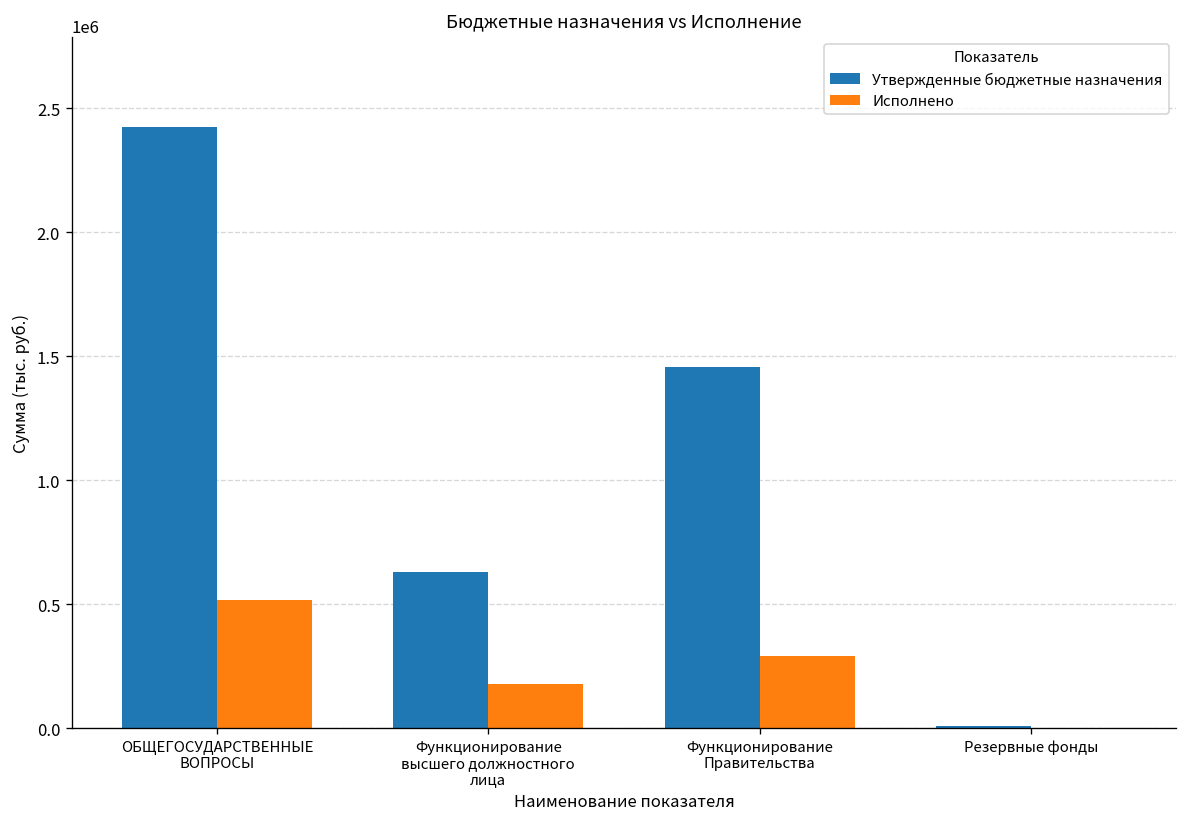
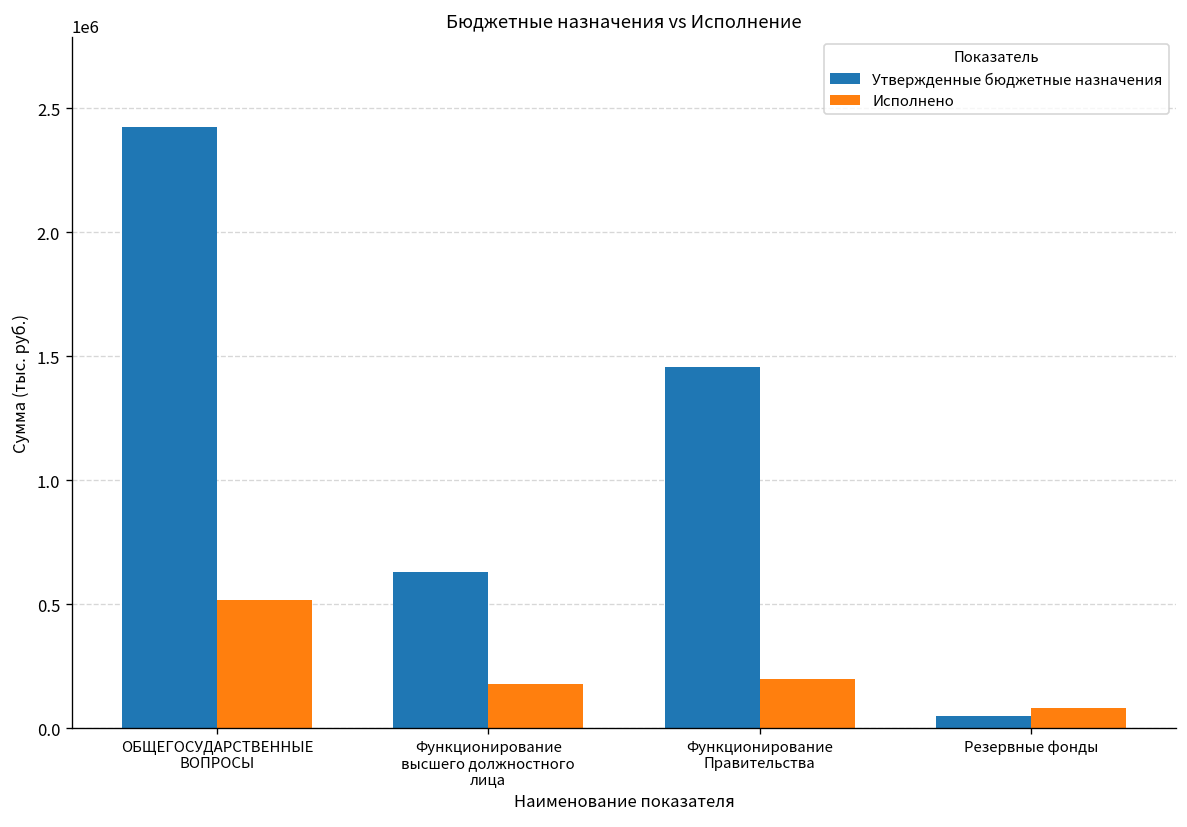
  {
    "Утвержденные бюджетные назначения": {
      "ОБЩЕГОСУДАРСТВЕННЫЕ ВОПРОСЫ": 2430000,
      "Функционирование высшего должностного лица": 630000,
      "Функционирование Правительства": 1460000,
-     "Резервные фонды": 10000
+     "Резервные фонды": 50000
    },
    "Исполнено": {
      "ОБЩЕГОСУДАРСТВЕННЫЕ ВОПРОСЫ": 520000,
      "Функционирование высшего должностного лица": 180000,
-     "Функционирование Правительства": 290000,
-     "Резервные фонды": 0
+     "Функционирование Правительства": 200000,
+     "Резервные фонды": 80000
    }
  }
